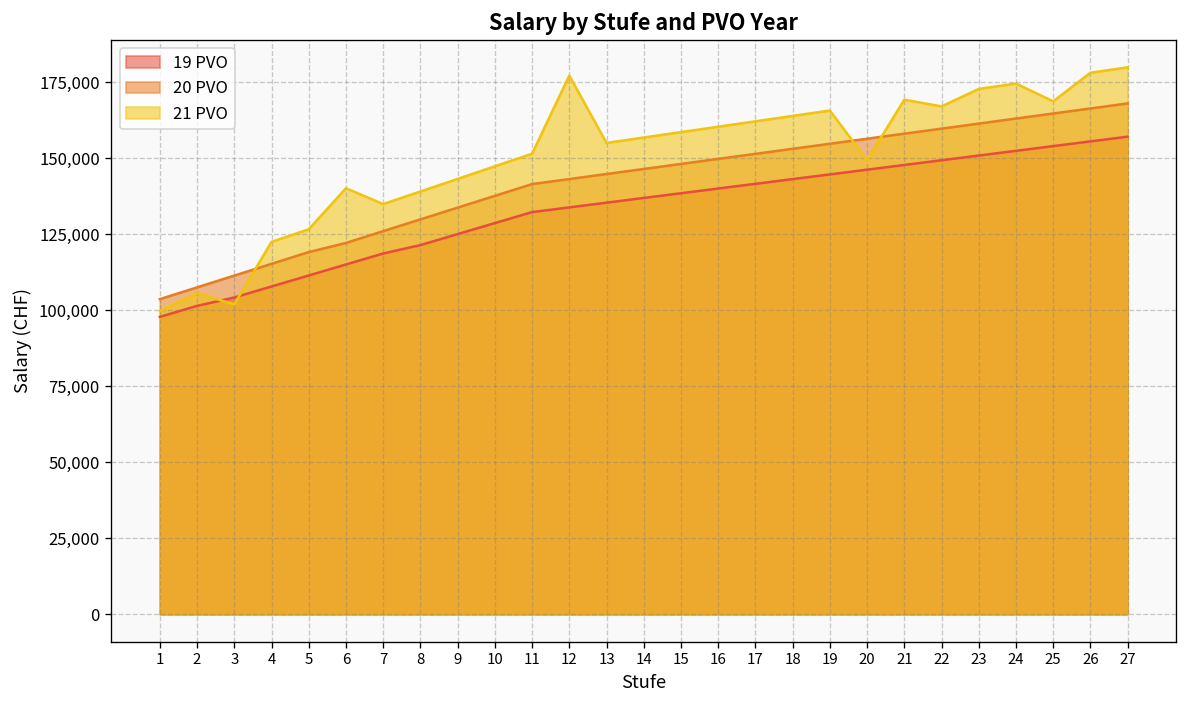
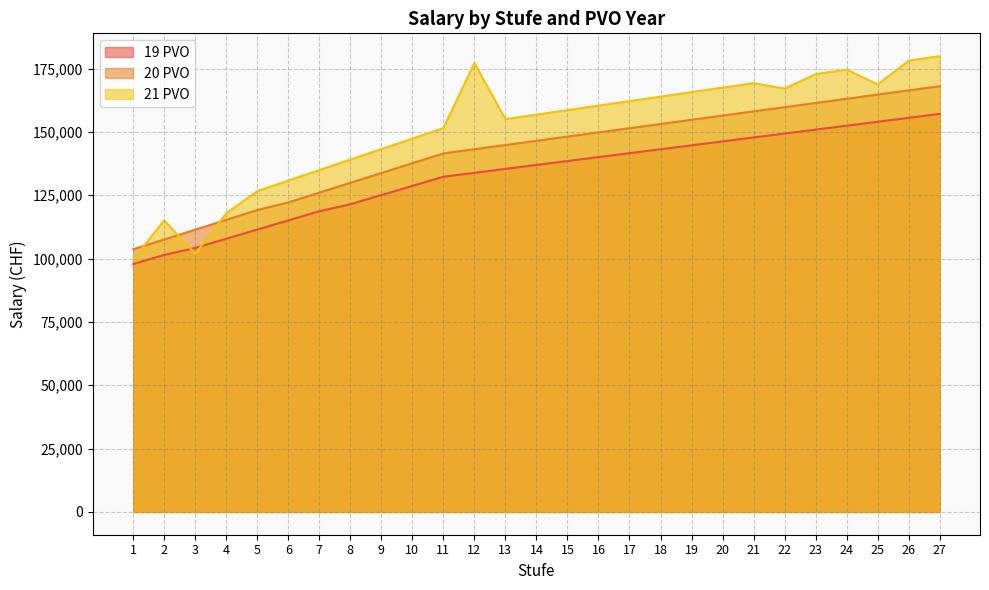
  {
    "21 PVO": {
      "1": "100,000",
-     "2": "106,000",
+     "2": "115,000",
      "3": "102,000",
-     "4": "123,000",
+     "4": "118,000",
      "5": "127,000",
-     "6": "140,000",
+     "6": "131,000",
      "7": "135,000",
      "8": "139,000",
      "9": "143,000",
      "10": "147,000",
      "11": "152,000",
      "12": "177,000",
      "13": "155,000",
      "14": "157,000",
      "15": "159,000",
      "16": "160,000",
      "17": "162,000",
      "18": "164,000",
      "19": "166,000",
-     "20": "149,000",
+     "20": "167,000",
      "21": "169,000",
      "22": "167,000",
      "23": "173,000",
      "24": "175,000",
      "25": "169,000",
      "26": "178,000",
      "27": "180,000"
    }
  }
